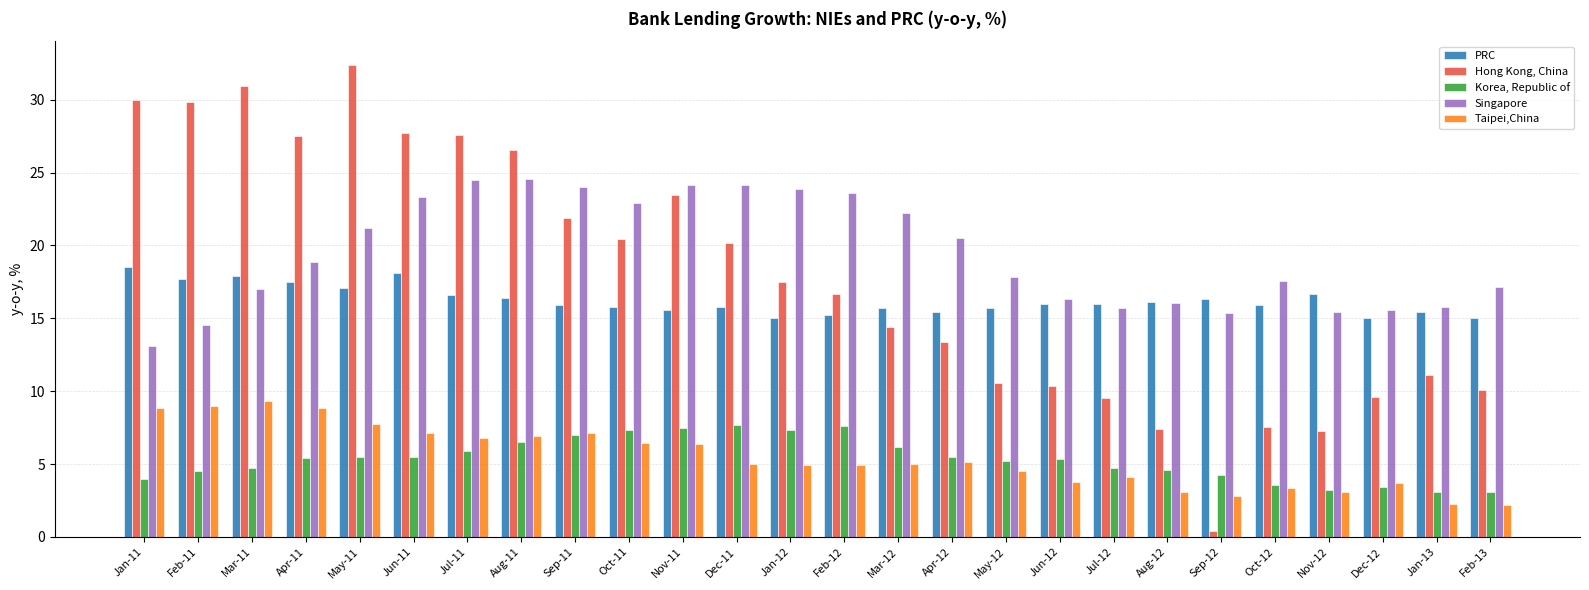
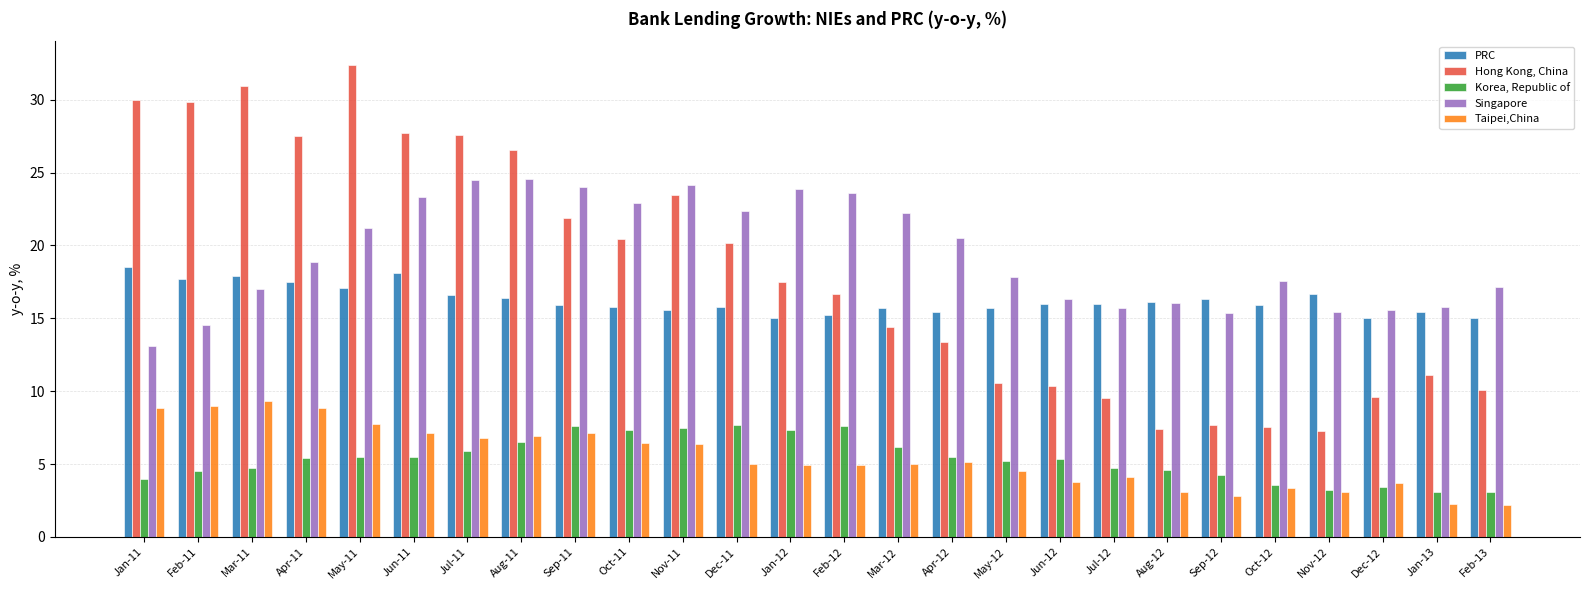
  {
    "PRC": {
      "Jan-11": 18.5,
      "Feb-11": 17.7,
      "Mar-11": 17.9,
      "Apr-11": 17.5,
      "May-11": 17.1,
      "Jun-11": 18.1,
      "Jul-11": 16.6,
      "Aug-11": 16.4,
      "Sep-11": 15.9,
      "Oct-11": 15.8,
      "Nov-11": 15.6,
      "Dec-11": 15.8,
      "Jan-12": 15.0,
      "Feb-12": 15.2,
      "Mar-12": 15.7,
      "Apr-12": 15.4,
      "May-12": 15.7,
      "Jun-12": 16.0,
      "Jul-12": 16.0,
      "Aug-12": 16.1,
      "Sep-12": 16.3,
      "Oct-12": 15.9,
      "Nov-12": 16.7,
      "Dec-12": 15.0,
      "Jan-13": 15.4,
      "Feb-13": 15.0
    },
    "Hong Kong, China": {
      "Jan-11": 30.0,
      "Feb-11": 29.8,
      "Mar-11": 30.9,
      "Apr-11": 27.5,
      "May-11": 32.4,
      "Jun-11": 27.7,
      "Jul-11": 27.6,
      "Aug-11": 26.6,
      "Sep-11": 21.9,
      "Oct-11": 20.4,
      "Nov-11": 23.5,
      "Dec-11": 20.2,
      "Jan-12": 17.5,
      "Feb-12": 16.7,
      "Mar-12": 14.4,
      "Apr-12": 13.4,
      "May-12": 10.6,
      "Jun-12": 10.4,
      "Jul-12": 9.5,
      "Aug-12": 7.4,
-     "Sep-12": 0.4,
+     "Sep-12": 7.7,
      "Oct-12": 7.5,
      "Nov-12": 7.3,
      "Dec-12": 9.6,
      "Jan-13": 11.1,
      "Feb-13": 10.1
    },
    "Korea, Republic of": {
      "Jan-11": 4.0,
      "Feb-11": 4.5,
      "Mar-11": 4.7,
      "Apr-11": 5.4,
      "May-11": 5.5,
      "Jun-11": 5.5,
      "Jul-11": 5.9,
      "Aug-11": 6.5,
-     "Sep-11": 7.0,
+     "Sep-11": 7.6,
      "Oct-11": 7.3,
      "Nov-11": 7.5,
      "Dec-11": 7.7,
      "Jan-12": 7.3,
      "Feb-12": 7.6,
      "Mar-12": 6.2,
      "Apr-12": 5.5,
      "May-12": 5.2,
      "Jun-12": 5.3,
      "Jul-12": 4.7,
      "Aug-12": 4.6,
      "Sep-12": 4.2,
      "Oct-12": 3.6,
      "Nov-12": 3.2,
      "Dec-12": 3.4,
      "Jan-13": 3.1,
      "Feb-13": 3.1
    },
    "Singapore": {
      "Jan-11": 13.1,
      "Feb-11": 14.6,
      "Mar-11": 17.0,
      "Apr-11": 18.8,
      "May-11": 21.2,
      "Jun-11": 23.3,
      "Jul-11": 24.5,
      "Aug-11": 24.6,
      "Sep-11": 24.0,
      "Oct-11": 22.9,
      "Nov-11": 24.1,
-     "Dec-11": 24.2,
+     "Dec-11": 22.4,
      "Jan-12": 23.9,
      "Feb-12": 23.6,
      "Mar-12": 22.2,
      "Apr-12": 20.5,
      "May-12": 17.8,
      "Jun-12": 16.3,
      "Jul-12": 15.7,
      "Aug-12": 16.0,
      "Sep-12": 15.3,
      "Oct-12": 17.6,
      "Nov-12": 15.4,
      "Dec-12": 15.6,
      "Jan-13": 15.8,
      "Feb-13": 17.2
    },
    "Taipei,China": {
      "Jan-11": 8.8,
      "Feb-11": 9.0,
      "Mar-11": 9.3,
      "Apr-11": 8.8,
      "May-11": 7.7,
      "Jun-11": 7.1,
      "Jul-11": 6.8,
      "Aug-11": 6.9,
      "Sep-11": 7.2,
      "Oct-11": 6.4,
      "Nov-11": 6.4,
      "Dec-11": 5.0,
      "Jan-12": 4.9,
      "Feb-12": 4.9,
      "Mar-12": 5.0,
      "Apr-12": 5.1,
      "May-12": 4.5,
      "Jun-12": 3.8,
      "Jul-12": 4.1,
      "Aug-12": 3.1,
      "Sep-12": 2.8,
      "Oct-12": 3.4,
      "Nov-12": 3.1,
      "Dec-12": 3.7,
      "Jan-13": 2.3,
      "Feb-13": 2.2
    }
  }
